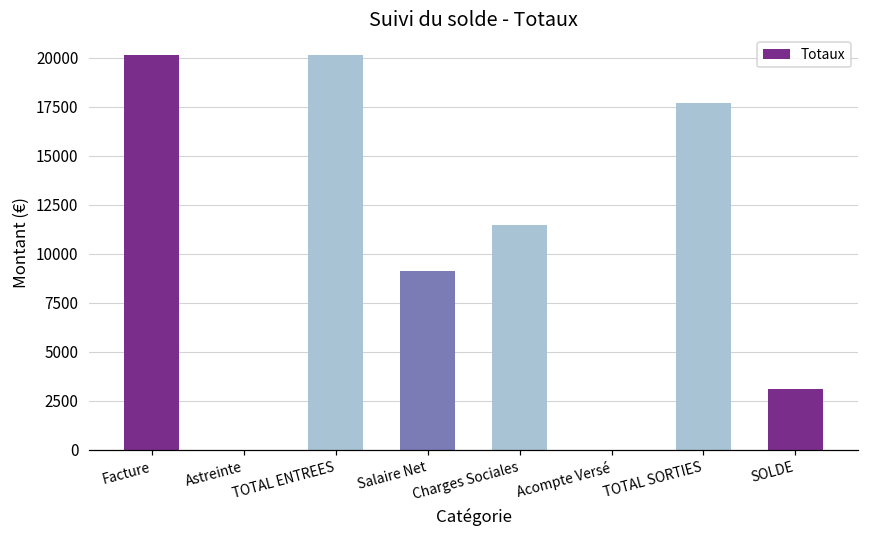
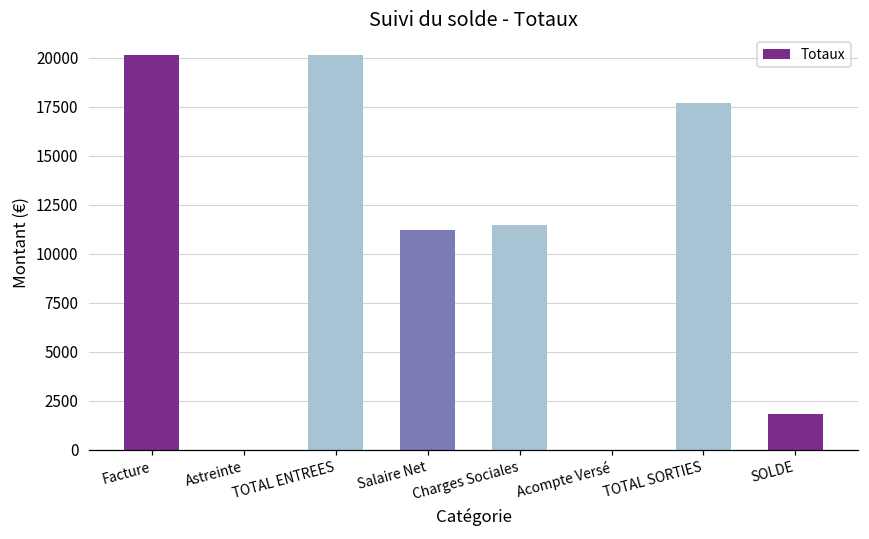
  {
    "Facture": 20100,
    "Astreinte": 0,
    "TOTAL ENTREES": 20100,
-   "Salaire Net": 9100,
+   "Salaire Net": 11200,
    "Charges Sociales": 11500,
    "Acompte Versé": 0,
    "TOTAL SORTIES": 17700,
-   "SOLDE": 3100
+   "SOLDE": 1800
  }
